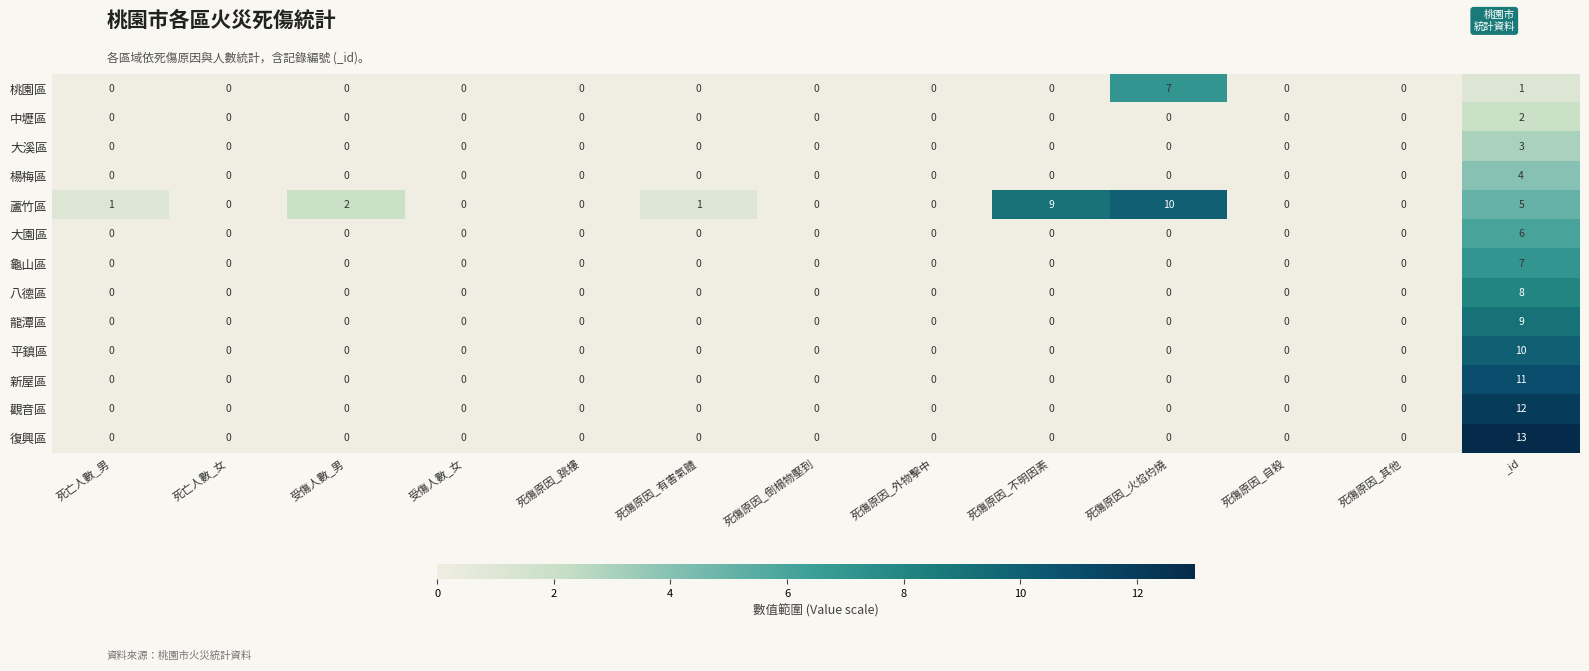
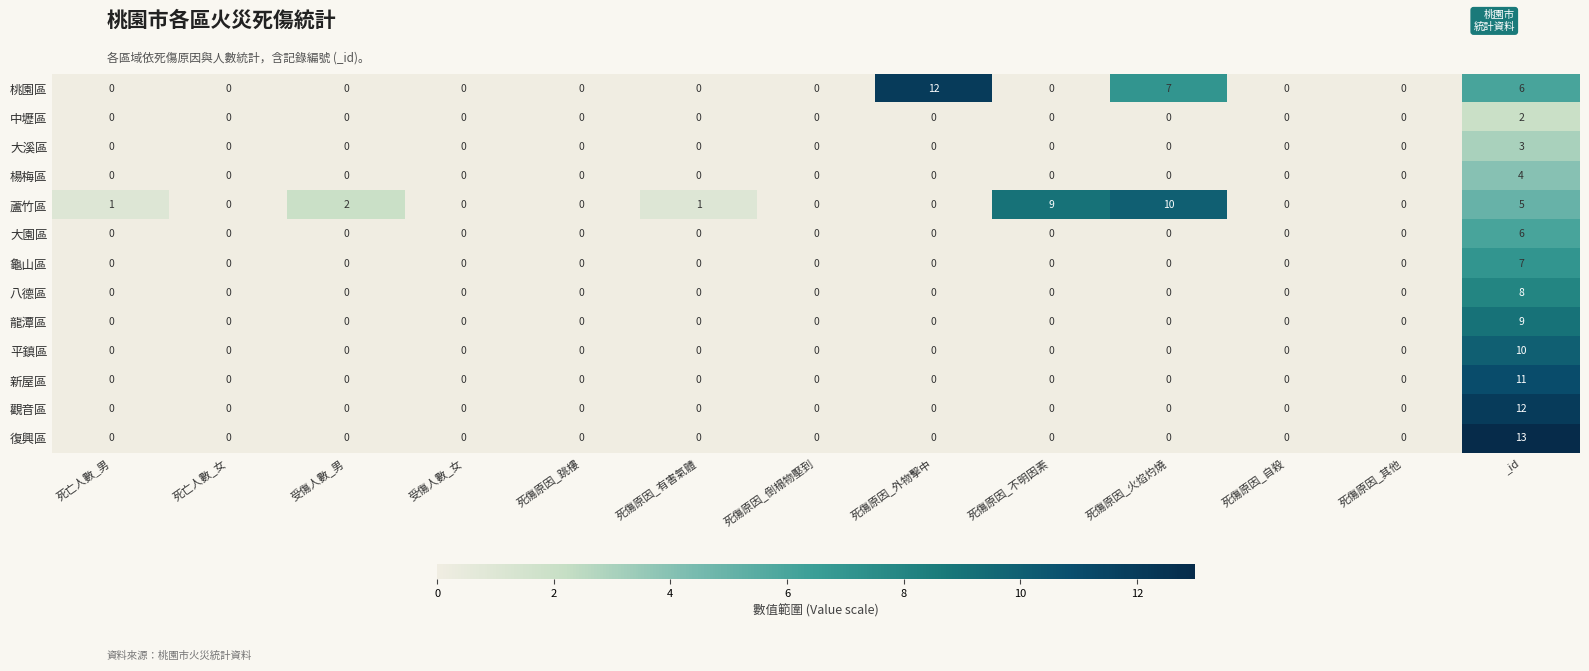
  {
    "桃園區": {
      "死亡人數_男": 0,
      "死亡人數_女": 0,
      "受傷人數_男": 0,
      "受傷人數_女": 0,
      "死傷原因_跳樓": 0,
      "死傷原因_有害氣體": 0,
      "死傷原因_倒榻物壓到": 0,
-     "死傷原因_外物擊中": 0,
+     "死傷原因_外物擊中": 12,
      "死傷原因_不明因素": 0,
      "死傷原因_火焰灼燒": 7,
      "死傷原因_自殺": 0,
      "死傷原因_其他": 0,
-     "_id": 1
+     "_id": 6
    },
    "中壢區": {
      "死亡人數_男": 0,
      "死亡人數_女": 0,
      "受傷人數_男": 0,
      "受傷人數_女": 0,
      "死傷原因_跳樓": 0,
      "死傷原因_有害氣體": 0,
      "死傷原因_倒榻物壓到": 0,
      "死傷原因_外物擊中": 0,
      "死傷原因_不明因素": 0,
      "死傷原因_火焰灼燒": 0,
      "死傷原因_自殺": 0,
      "死傷原因_其他": 0,
      "_id": 2
    },
    "大溪區": {
      "死亡人數_男": 0,
      "死亡人數_女": 0,
      "受傷人數_男": 0,
      "受傷人數_女": 0,
      "死傷原因_跳樓": 0,
      "死傷原因_有害氣體": 0,
      "死傷原因_倒榻物壓到": 0,
      "死傷原因_外物擊中": 0,
      "死傷原因_不明因素": 0,
      "死傷原因_火焰灼燒": 0,
      "死傷原因_自殺": 0,
      "死傷原因_其他": 0,
      "_id": 3
    },
    "楊梅區": {
      "死亡人數_男": 0,
      "死亡人數_女": 0,
      "受傷人數_男": 0,
      "受傷人數_女": 0,
      "死傷原因_跳樓": 0,
      "死傷原因_有害氣體": 0,
      "死傷原因_倒榻物壓到": 0,
      "死傷原因_外物擊中": 0,
      "死傷原因_不明因素": 0,
      "死傷原因_火焰灼燒": 0,
      "死傷原因_自殺": 0,
      "死傷原因_其他": 0,
      "_id": 4
    },
    "蘆竹區": {
      "死亡人數_男": 1,
      "死亡人數_女": 0,
      "受傷人數_男": 2,
      "受傷人數_女": 0,
      "死傷原因_跳樓": 0,
      "死傷原因_有害氣體": 1,
      "死傷原因_倒榻物壓到": 0,
      "死傷原因_外物擊中": 0,
      "死傷原因_不明因素": 9,
      "死傷原因_火焰灼燒": 10,
      "死傷原因_自殺": 0,
      "死傷原因_其他": 0,
      "_id": 5
    },
    "大園區": {
      "死亡人數_男": 0,
      "死亡人數_女": 0,
      "受傷人數_男": 0,
      "受傷人數_女": 0,
      "死傷原因_跳樓": 0,
      "死傷原因_有害氣體": 0,
      "死傷原因_倒榻物壓到": 0,
      "死傷原因_外物擊中": 0,
      "死傷原因_不明因素": 0,
      "死傷原因_火焰灼燒": 0,
      "死傷原因_自殺": 0,
      "死傷原因_其他": 0,
      "_id": 6
    },
    "龜山區": {
      "死亡人數_男": 0,
      "死亡人數_女": 0,
      "受傷人數_男": 0,
      "受傷人數_女": 0,
      "死傷原因_跳樓": 0,
      "死傷原因_有害氣體": 0,
      "死傷原因_倒榻物壓到": 0,
      "死傷原因_外物擊中": 0,
      "死傷原因_不明因素": 0,
      "死傷原因_火焰灼燒": 0,
      "死傷原因_自殺": 0,
      "死傷原因_其他": 0,
      "_id": 7
    },
    "八德區": {
      "死亡人數_男": 0,
      "死亡人數_女": 0,
      "受傷人數_男": 0,
      "受傷人數_女": 0,
      "死傷原因_跳樓": 0,
      "死傷原因_有害氣體": 0,
      "死傷原因_倒榻物壓到": 0,
      "死傷原因_外物擊中": 0,
      "死傷原因_不明因素": 0,
      "死傷原因_火焰灼燒": 0,
      "死傷原因_自殺": 0,
      "死傷原因_其他": 0,
      "_id": 8
    },
    "龍潭區": {
      "死亡人數_男": 0,
      "死亡人數_女": 0,
      "受傷人數_男": 0,
      "受傷人數_女": 0,
      "死傷原因_跳樓": 0,
      "死傷原因_有害氣體": 0,
      "死傷原因_倒榻物壓到": 0,
      "死傷原因_外物擊中": 0,
      "死傷原因_不明因素": 0,
      "死傷原因_火焰灼燒": 0,
      "死傷原因_自殺": 0,
      "死傷原因_其他": 0,
      "_id": 9
    },
    "平鎮區": {
      "死亡人數_男": 0,
      "死亡人數_女": 0,
      "受傷人數_男": 0,
      "受傷人數_女": 0,
      "死傷原因_跳樓": 0,
      "死傷原因_有害氣體": 0,
      "死傷原因_倒榻物壓到": 0,
      "死傷原因_外物擊中": 0,
      "死傷原因_不明因素": 0,
      "死傷原因_火焰灼燒": 0,
      "死傷原因_自殺": 0,
      "死傷原因_其他": 0,
      "_id": 10
    },
    "新屋區": {
      "死亡人數_男": 0,
      "死亡人數_女": 0,
      "受傷人數_男": 0,
      "受傷人數_女": 0,
      "死傷原因_跳樓": 0,
      "死傷原因_有害氣體": 0,
      "死傷原因_倒榻物壓到": 0,
      "死傷原因_外物擊中": 0,
      "死傷原因_不明因素": 0,
      "死傷原因_火焰灼燒": 0,
      "死傷原因_自殺": 0,
      "死傷原因_其他": 0,
      "_id": 11
    },
    "觀音區": {
      "死亡人數_男": 0,
      "死亡人數_女": 0,
      "受傷人數_男": 0,
      "受傷人數_女": 0,
      "死傷原因_跳樓": 0,
      "死傷原因_有害氣體": 0,
      "死傷原因_倒榻物壓到": 0,
      "死傷原因_外物擊中": 0,
      "死傷原因_不明因素": 0,
      "死傷原因_火焰灼燒": 0,
      "死傷原因_自殺": 0,
      "死傷原因_其他": 0,
      "_id": 12
    },
    "復興區": {
      "死亡人數_男": 0,
      "死亡人數_女": 0,
      "受傷人數_男": 0,
      "受傷人數_女": 0,
      "死傷原因_跳樓": 0,
      "死傷原因_有害氣體": 0,
      "死傷原因_倒榻物壓到": 0,
      "死傷原因_外物擊中": 0,
      "死傷原因_不明因素": 0,
      "死傷原因_火焰灼燒": 0,
      "死傷原因_自殺": 0,
      "死傷原因_其他": 0,
      "_id": 13
    }
  }
